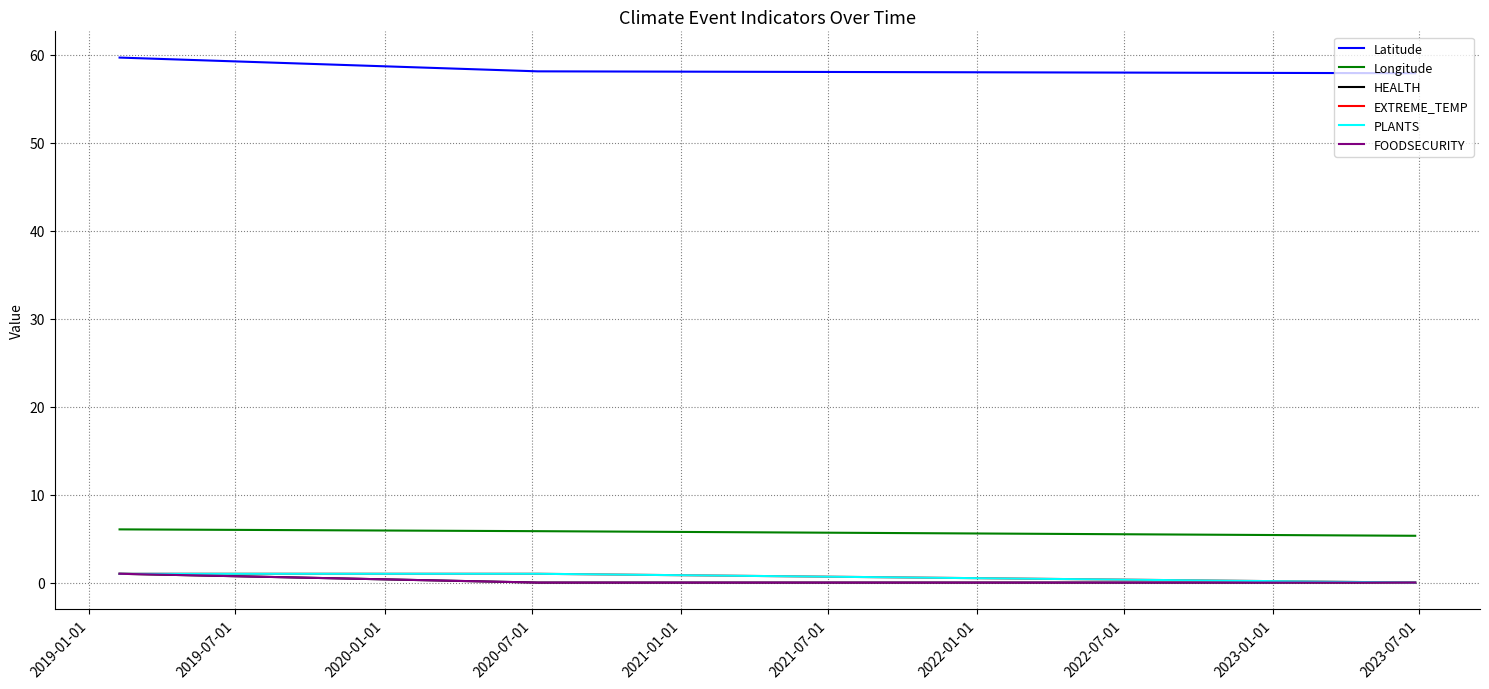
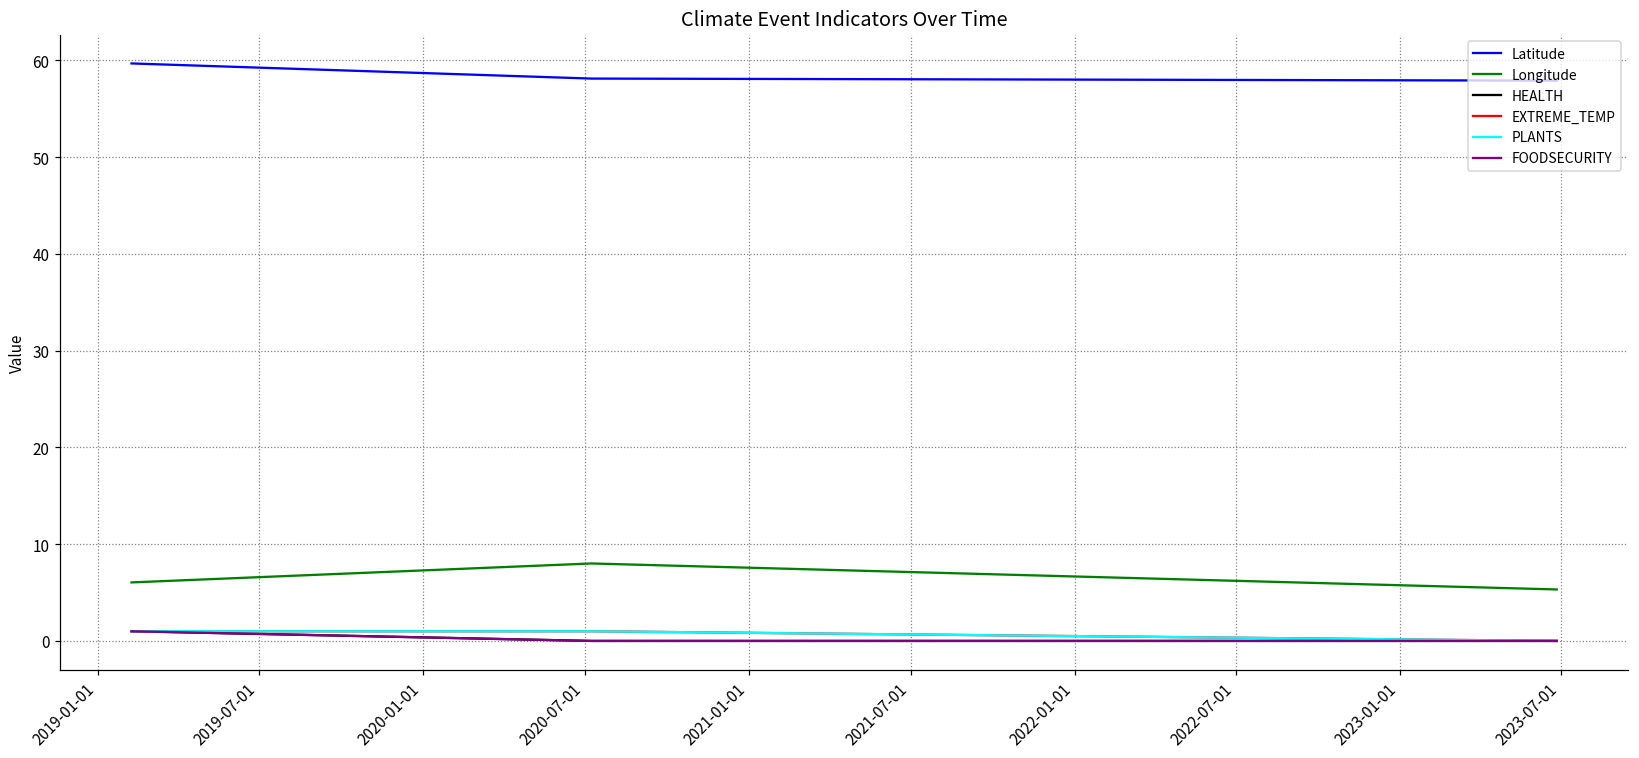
  {
    "Latitude": {
      "2020-07-01": 58
    },
    "Longitude": {
-     "2020-07-01": 6,
+     "2020-07-01": 8,
      "2023-07-01": 5
    },
    "FOODSECURITY": {
      "2020-07-01": 0
    },
    "PLANTS": {
      "2020-07-01": 1
    }
  }
